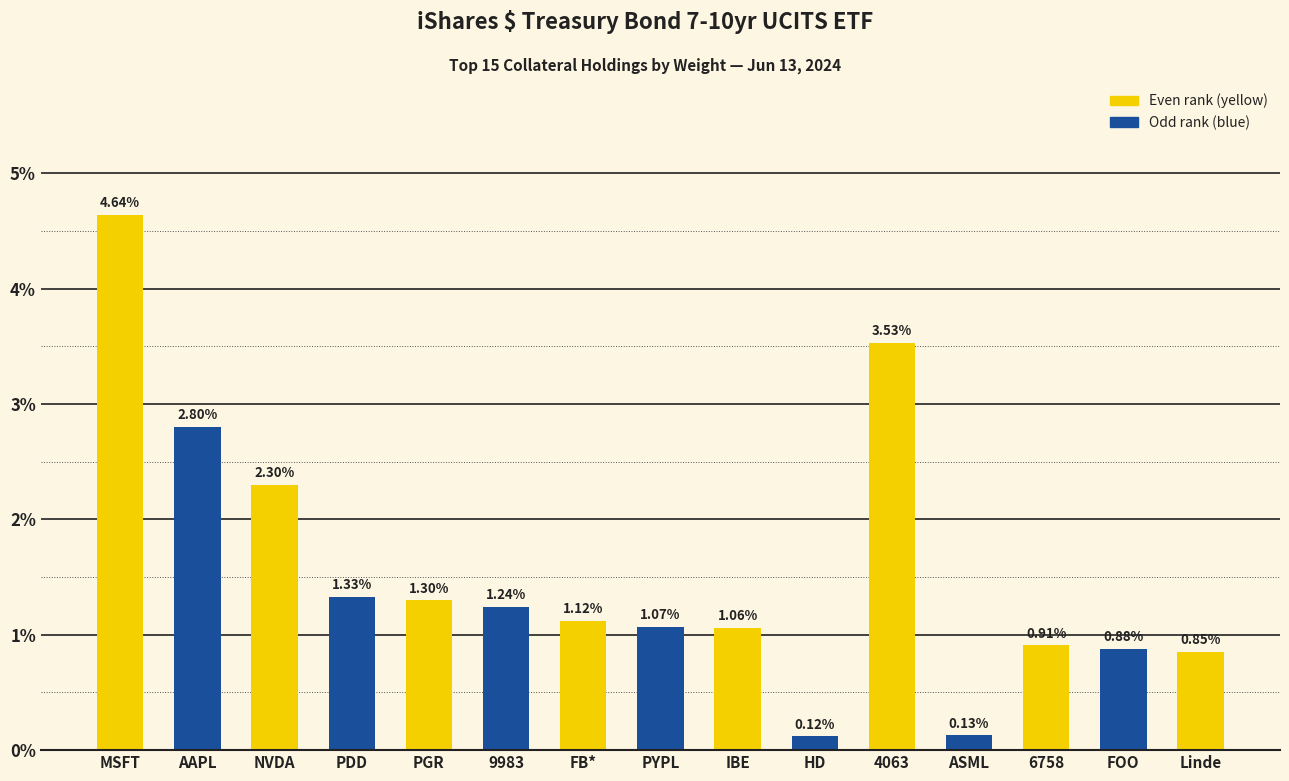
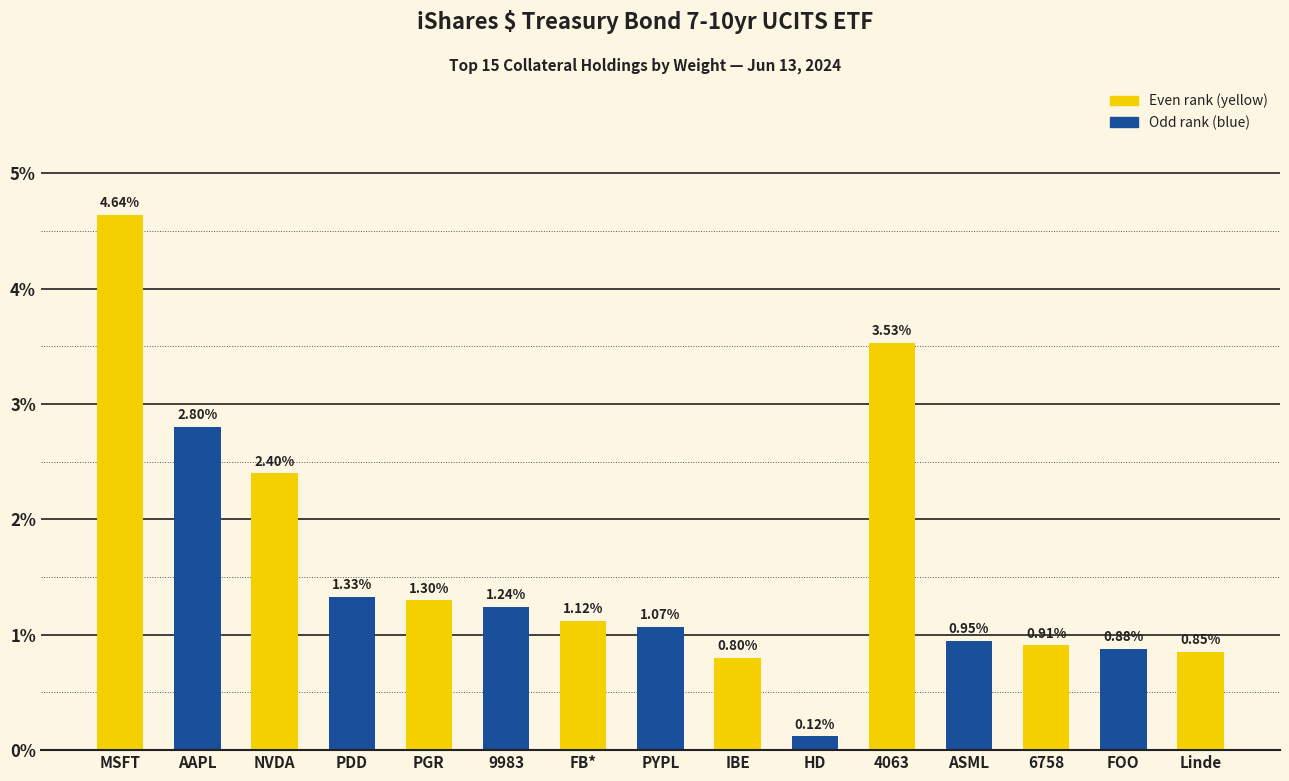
  {
    "MSFT": "4.64%",
    "AAPL": "2.80%",
-   "NVDA": "2.30%",
+   "NVDA": "2.40%",
    "PDD": "1.33%",
    "PGR": "1.30%",
    "9983": "1.24%",
    "FB*": "1.12%",
    "PYPL": "1.07%",
-   "IBE": "1.06%",
+   "IBE": "0.80%",
    "HD": "0.12%",
    "4063": "3.53%",
-   "ASML": "0.13%",
+   "ASML": "0.95%",
    "6758": "0.91%",
    "FOO": "0.88%",
    "Linde": "0.85%"
  }
